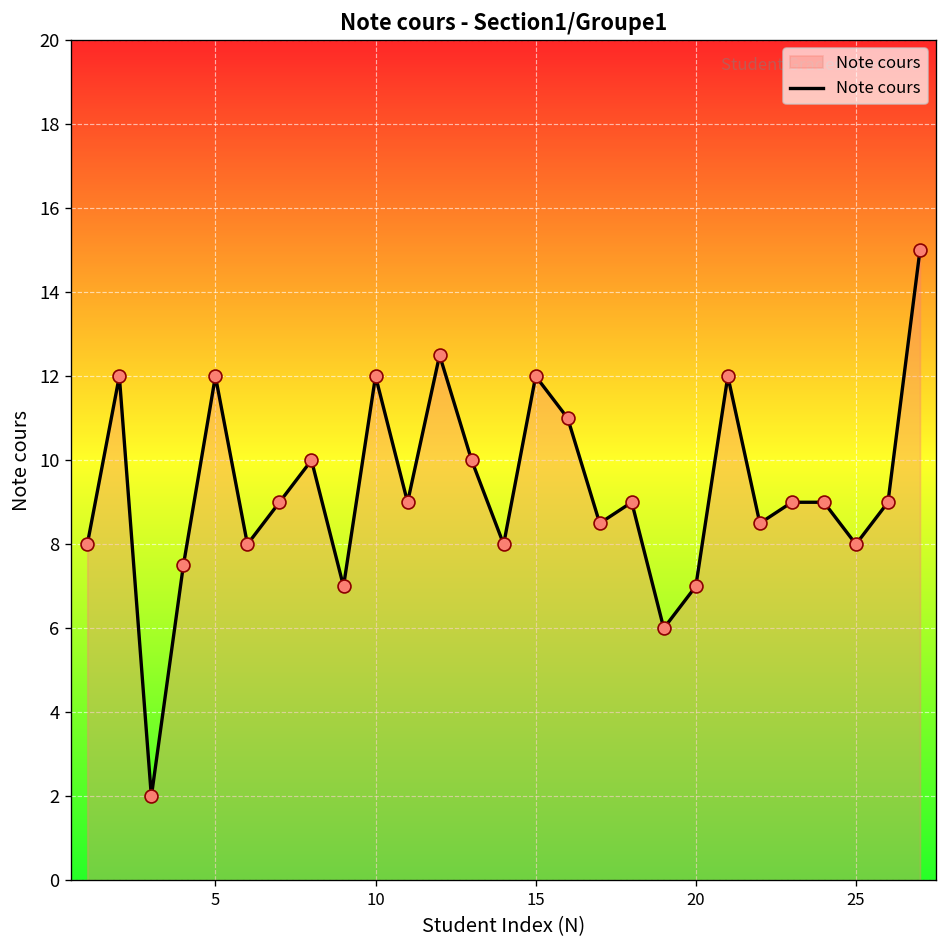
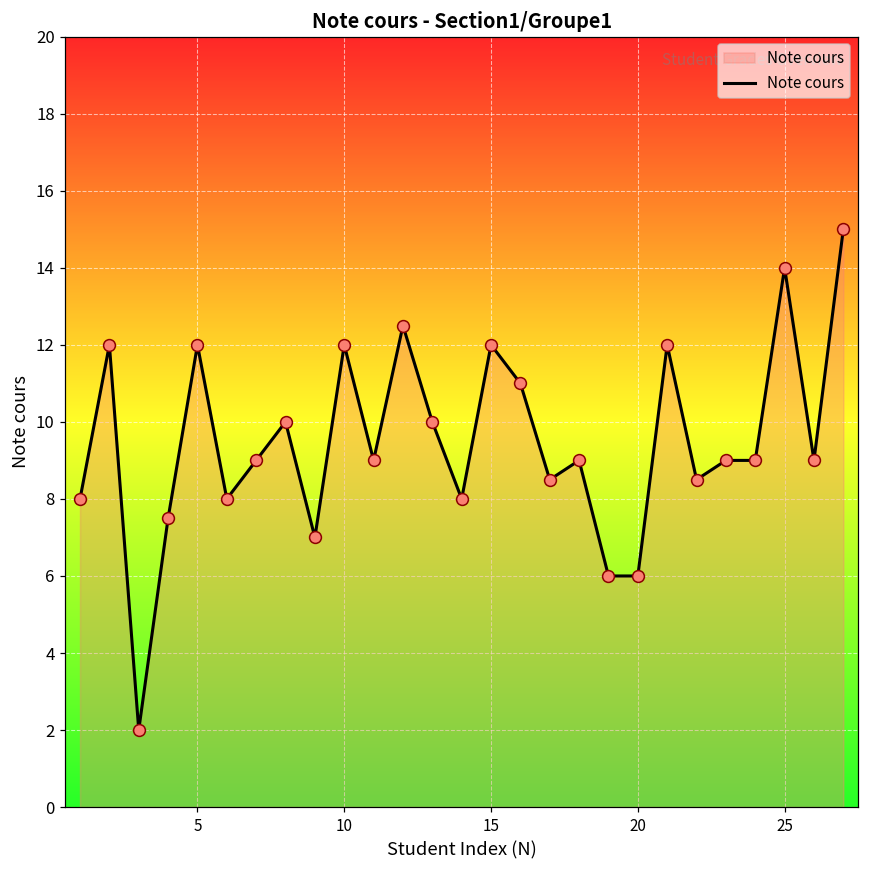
  {
    "5": 12,
    "10": 12,
    "15": 12,
-   "20": 7,
-   "25": 8
+   "20": 6,
+   "25": 14
  }
